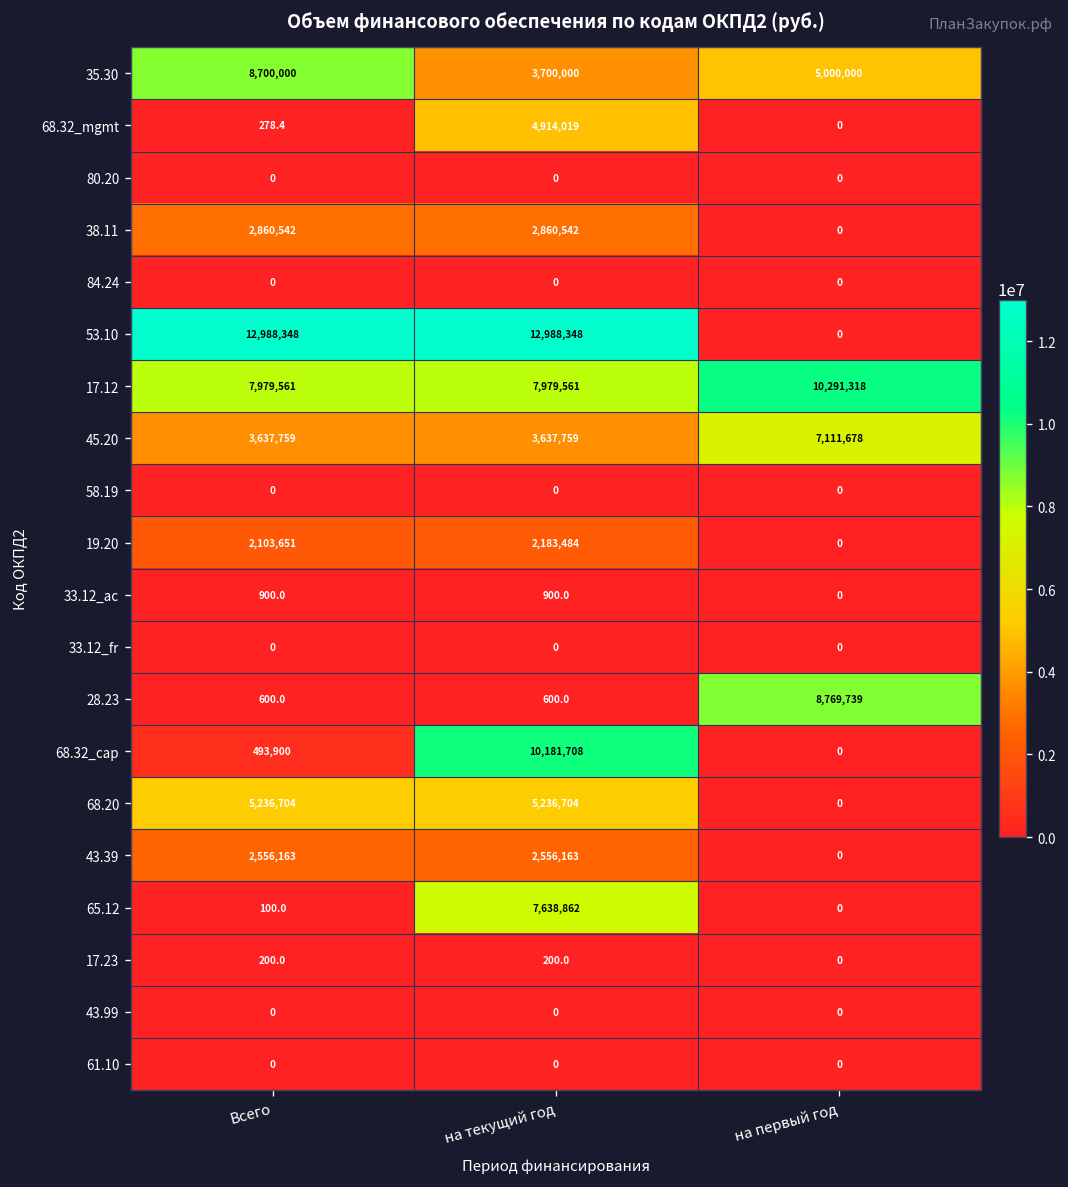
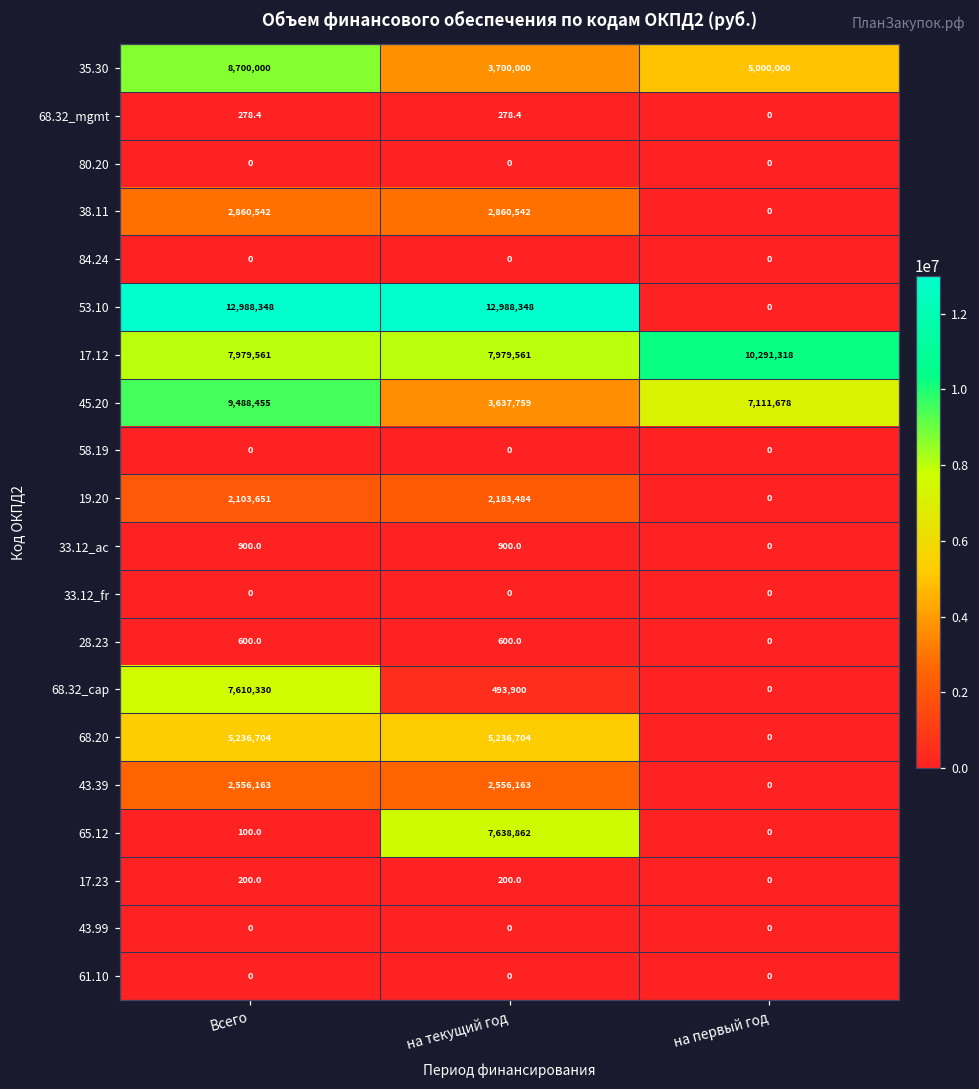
  {
    "35.30": {
      "Всего": "8,700,000",
      "на текущий год": "3,700,000",
      "на первый год": "5,000,000"
    },
    "68.32_mgmt": {
      "Всего": "278.4",
-     "на текущий год": "4,914,019",
+     "на текущий год": "278.4",
      "на первый год": "0"
    },
    "80.20": {
      "Всего": "0",
      "на текущий год": "0",
      "на первый год": "0"
    },
    "38.11": {
      "Всего": "2,860,542",
      "на текущий год": "2,860,542",
      "на первый год": "0"
    },
    "84.24": {
      "Всего": "0",
      "на текущий год": "0",
      "на первый год": "0"
    },
    "53.10": {
      "Всего": "12,988,348",
      "на текущий год": "12,988,348",
      "на первый год": "0"
    },
    "17.12": {
      "Всего": "7,979,561",
      "на текущий год": "7,979,561",
      "на первый год": "10,291,318"
    },
    "45.20": {
-     "Всего": "3,637,759",
+     "Всего": "9,488,455",
      "на текущий год": "3,637,759",
      "на первый год": "7,111,678"
    },
    "58.19": {
      "Всего": "0",
      "на текущий год": "0",
      "на первый год": "0"
    },
    "19.20": {
      "Всего": "2,103,651",
      "на текущий год": "2,183,484",
      "на первый год": "0"
    },
    "33.12_ac": {
      "Всего": "900.0",
      "на текущий год": "900.0",
      "на первый год": "0"
    },
    "33.12_fr": {
      "Всего": "0",
      "на текущий год": "0",
      "на первый год": "0"
    },
    "28.23": {
      "Всего": "600.0",
      "на текущий год": "600.0",
-     "на первый год": "8,769,739"
+     "на первый год": "0"
    },
    "68.32_cap": {
-     "Всего": "493,900",
-     "на текущий год": "10,181,708",
+     "Всего": "7,610,330",
+     "на текущий год": "493,900",
      "на первый год": "0"
    },
    "68.20": {
      "Всего": "5,236,704",
      "на текущий год": "5,236,704",
      "на первый год": "0"
    },
    "43.39": {
      "Всего": "2,556,163",
      "на текущий год": "2,556,163",
      "на первый год": "0"
    },
    "65.12": {
      "Всего": "100.0",
      "на текущий год": "7,638,862",
      "на первый год": "0"
    },
    "17.23": {
      "Всего": "200.0",
      "на текущий год": "200.0",
      "на первый год": "0"
    },
    "43.99": {
      "Всего": "0",
      "на текущий год": "0",
      "на первый год": "0"
    },
    "61.10": {
      "Всего": "0",
      "на текущий год": "0",
      "на первый год": "0"
    }
  }
